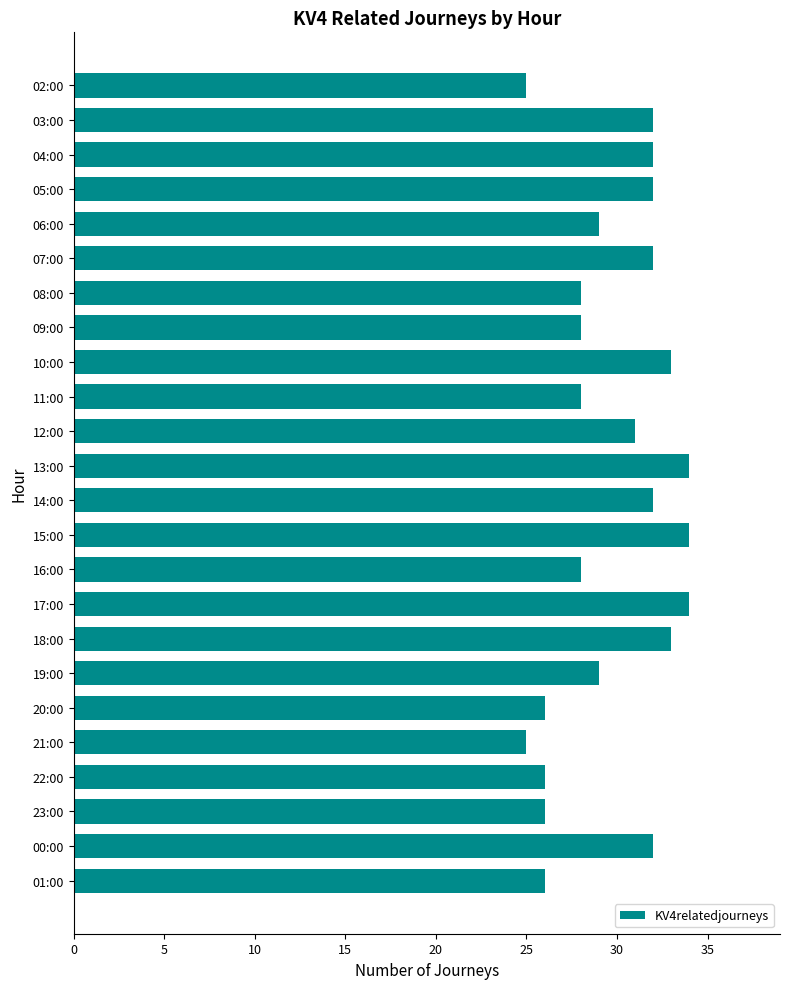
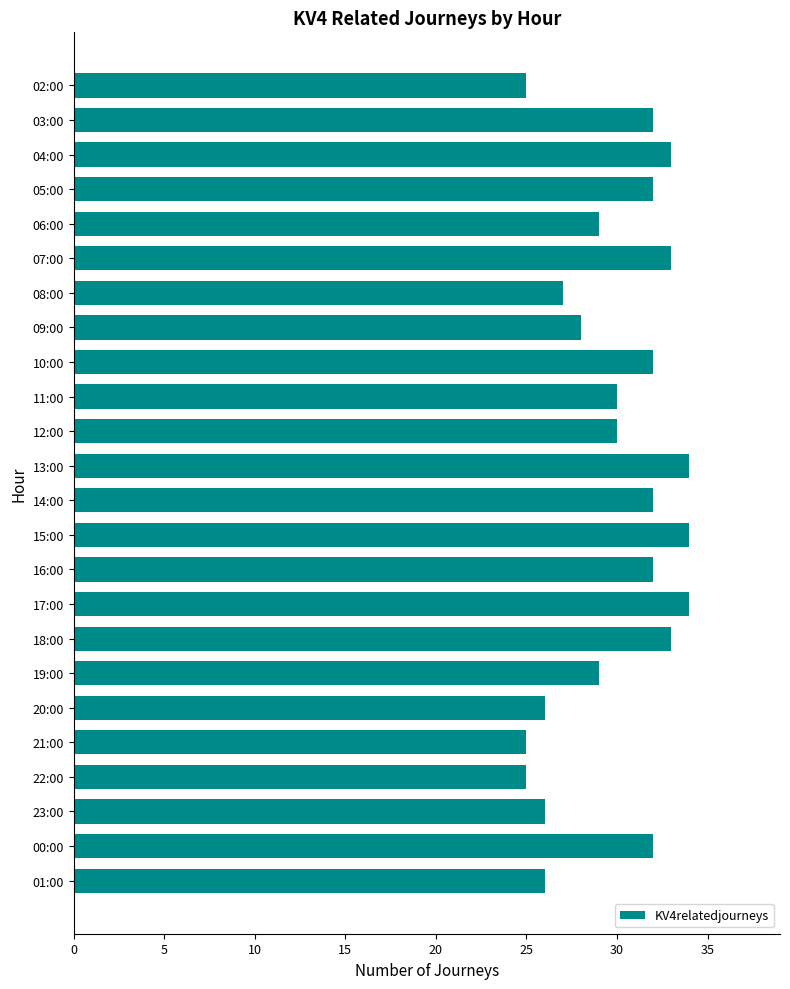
  {
    "02:00": 25,
    "03:00": 32,
-   "04:00": 32,
+   "04:00": 33,
    "05:00": 32,
    "06:00": 29,
-   "07:00": 32,
-   "08:00": 28,
+   "07:00": 33,
+   "08:00": 27,
    "09:00": 28,
-   "10:00": 33,
-   "11:00": 28,
-   "12:00": 31,
+   "10:00": 32,
+   "11:00": 30,
+   "12:00": 30,
    "13:00": 34,
    "14:00": 32,
    "15:00": 34,
-   "16:00": 28,
+   "16:00": 32,
    "17:00": 34,
    "18:00": 33,
    "19:00": 29,
    "20:00": 26,
    "21:00": 25,
-   "22:00": 26,
+   "22:00": 25,
    "23:00": 26,
    "00:00": 32,
    "01:00": 26
  }
